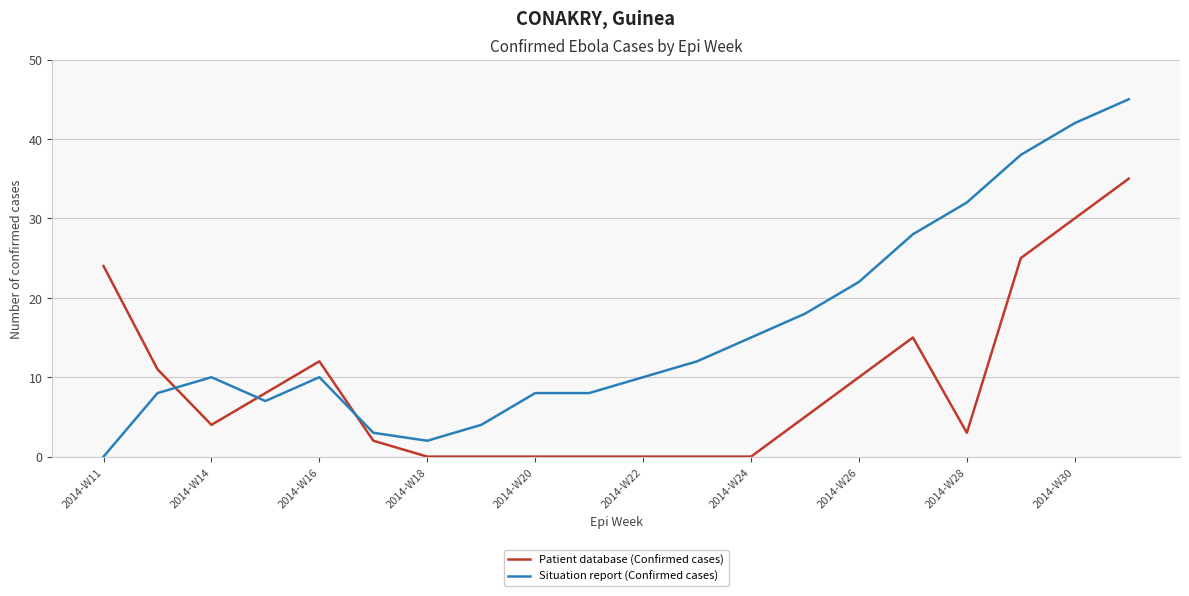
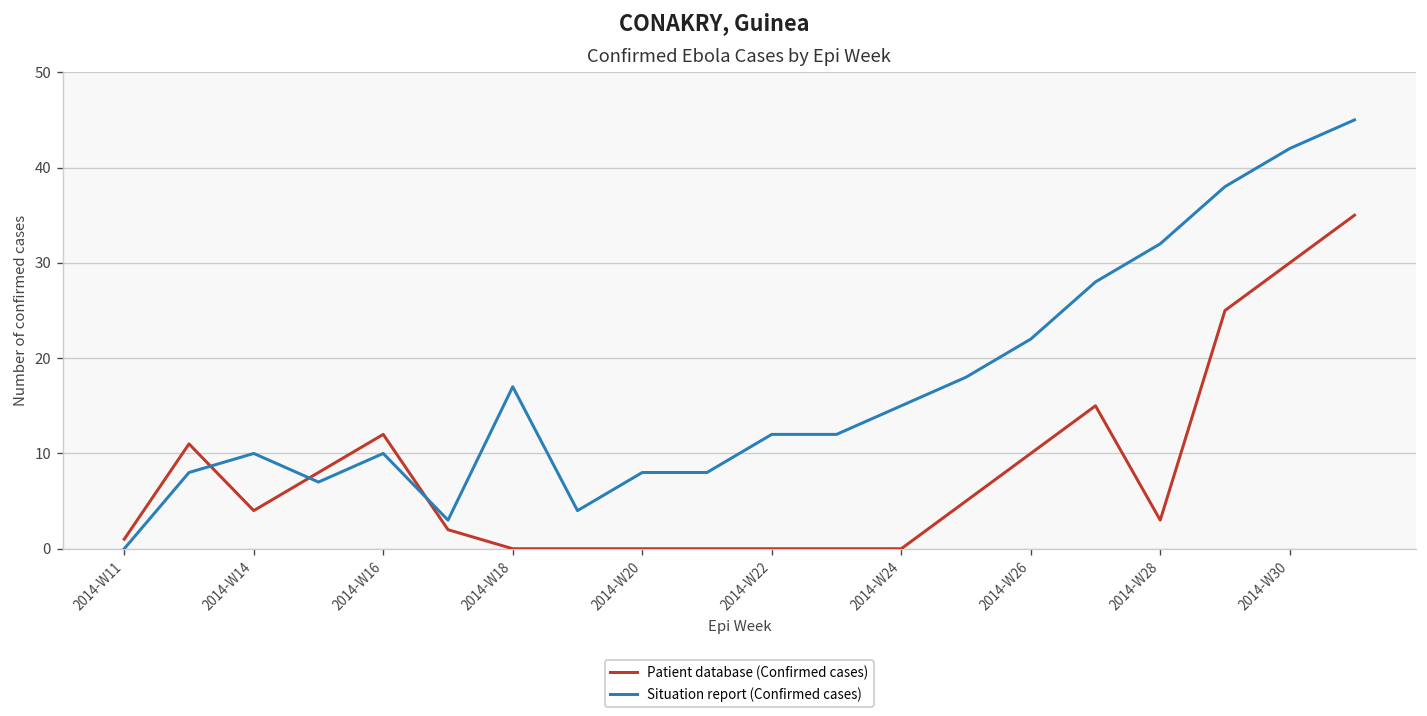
  {
    "Patient database (Confirmed cases)": {
-     "2014-W11": 24,
+     "2014-W11": 1,
      "2014-W14": 4,
      "2014-W16": 12,
      "2014-W18": 0,
      "2014-W20": 0,
      "2014-W22": 0,
      "2014-W24": 0,
      "2014-W26": 10,
      "2014-W28": 3,
      "2014-W30": 30
    },
    "Situation report (Confirmed cases)": {
      "2014-W11": 0,
      "2014-W14": 10,
      "2014-W16": 10,
-     "2014-W18": 2,
+     "2014-W18": 17,
      "2014-W20": 8,
-     "2014-W22": 10,
+     "2014-W22": 12,
      "2014-W24": 15,
      "2014-W26": 22,
      "2014-W28": 32,
      "2014-W30": 42
    }
  }
